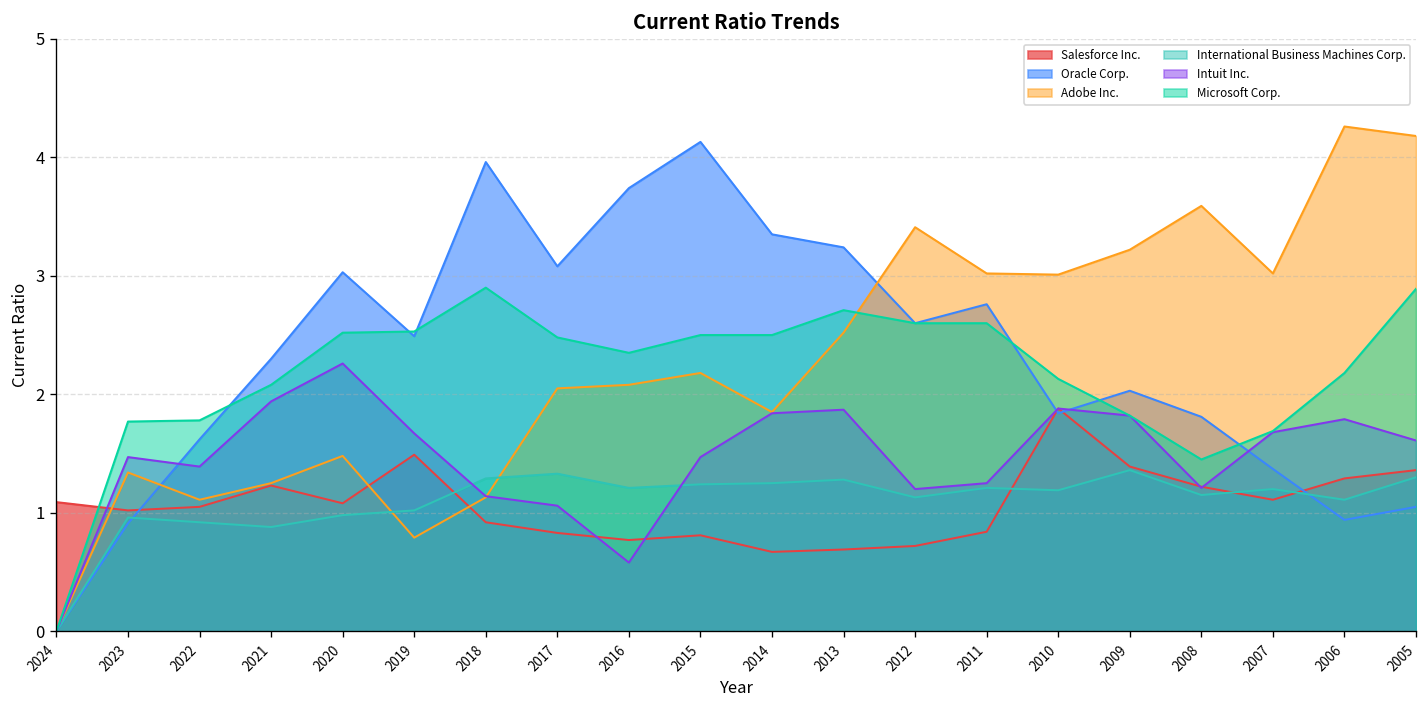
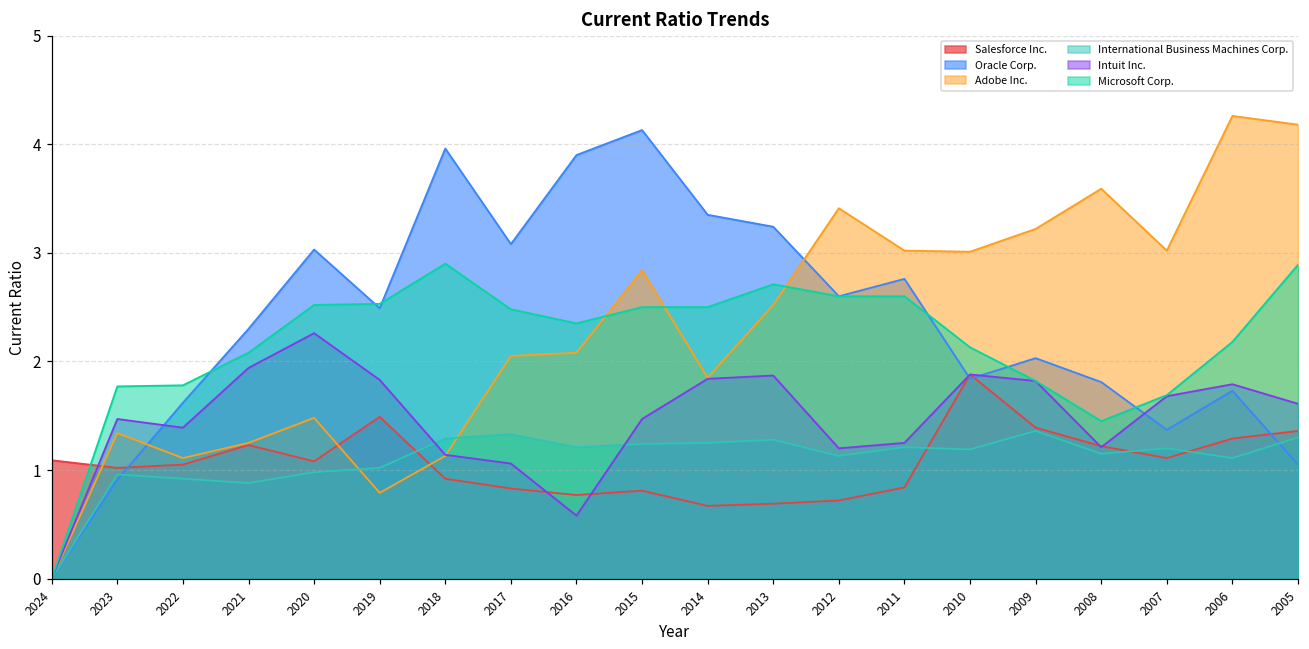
  {
    "Salesforce Inc.": {
      "2024": 1.1,
      "2023": 1.0,
      "2022": 1.1,
      "2020": 1.1,
      "2019": 1.5,
      "2018": 0.9,
      "2017": 0.8,
      "2016": 0.8,
      "2015": 0.8,
      "2014": 0.7,
      "2013": 0.7,
      "2012": 0.7,
      "2011": 0.8,
      "2009": 1.4,
      "2007": 1.1,
      "2006": 1.3,
      "2005": 1.4
    },
    "Oracle Corp.": {
      "2023": 0.9,
      "2022": 1.6,
      "2021": 2.3,
      "2020": 3.0,
      "2019": 2.5,
      "2018": 4.0,
      "2017": 3.1,
-     "2016": 3.7,
+     "2016": 3.9,
      "2015": 4.1,
      "2014": 3.4,
      "2013": 3.2,
      "2011": 2.8,
      "2010": 1.8,
      "2009": 2.0,
      "2008": 1.8,
      "2007": 1.4,
-     "2006": 0.9,
+     "2006": 1.7,
      "2005": 1.1
    },
    "Adobe Inc.": {
      "2023": 1.3,
      "2022": 1.1,
      "2020": 1.5,
      "2019": 0.8,
      "2017": 2.1,
      "2016": 2.1,
-     "2015": 2.2,
+     "2015": 2.8,
      "2013": 2.5,
      "2012": 3.4,
      "2011": 3.0,
      "2010": 3.0,
      "2009": 3.2,
      "2008": 3.6,
      "2007": 3.0,
      "2006": 4.3,
      "2005": 4.2
    },
    "Intuit Inc.": {
      "2023": 1.5,
      "2022": 1.4,
      "2021": 1.9,
      "2020": 2.3,
-     "2019": 1.7,
+     "2019": 1.8,
      "2017": 1.1,
      "2016": 0.6,
      "2015": 1.5,
      "2013": 1.9,
      "2012": 1.2,
      "2011": 1.3,
      "2006": 1.8,
      "2005": 1.6
    }
  }
